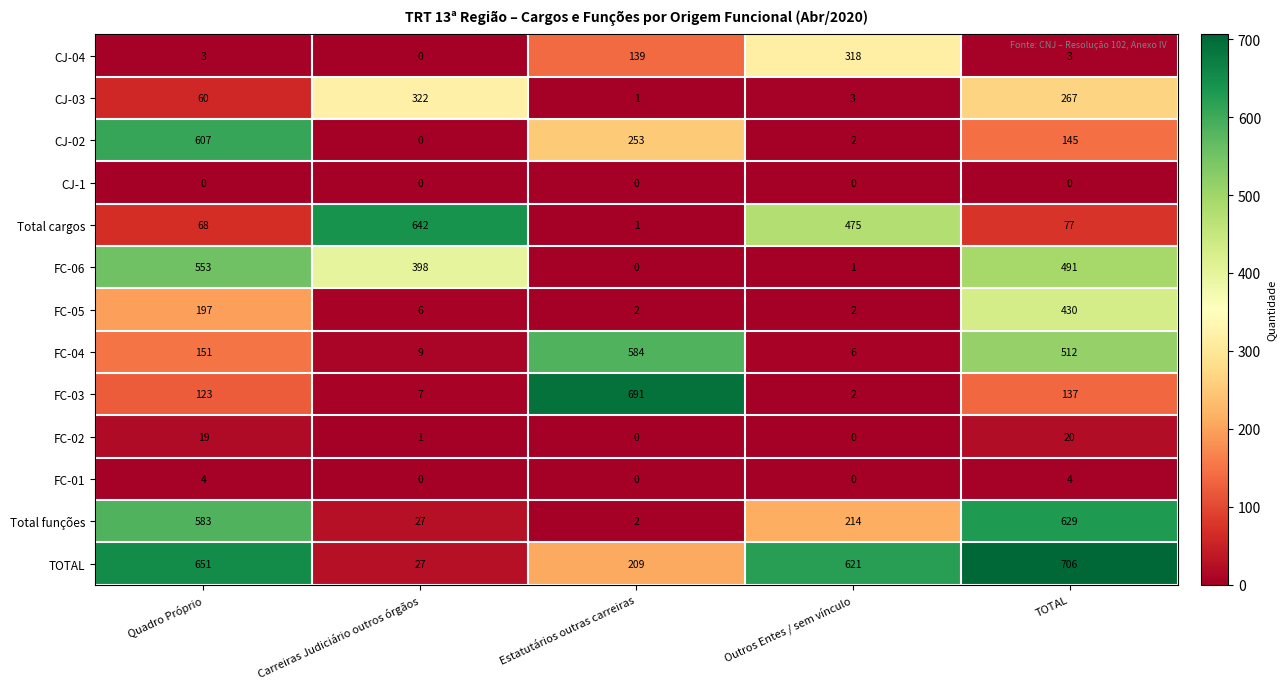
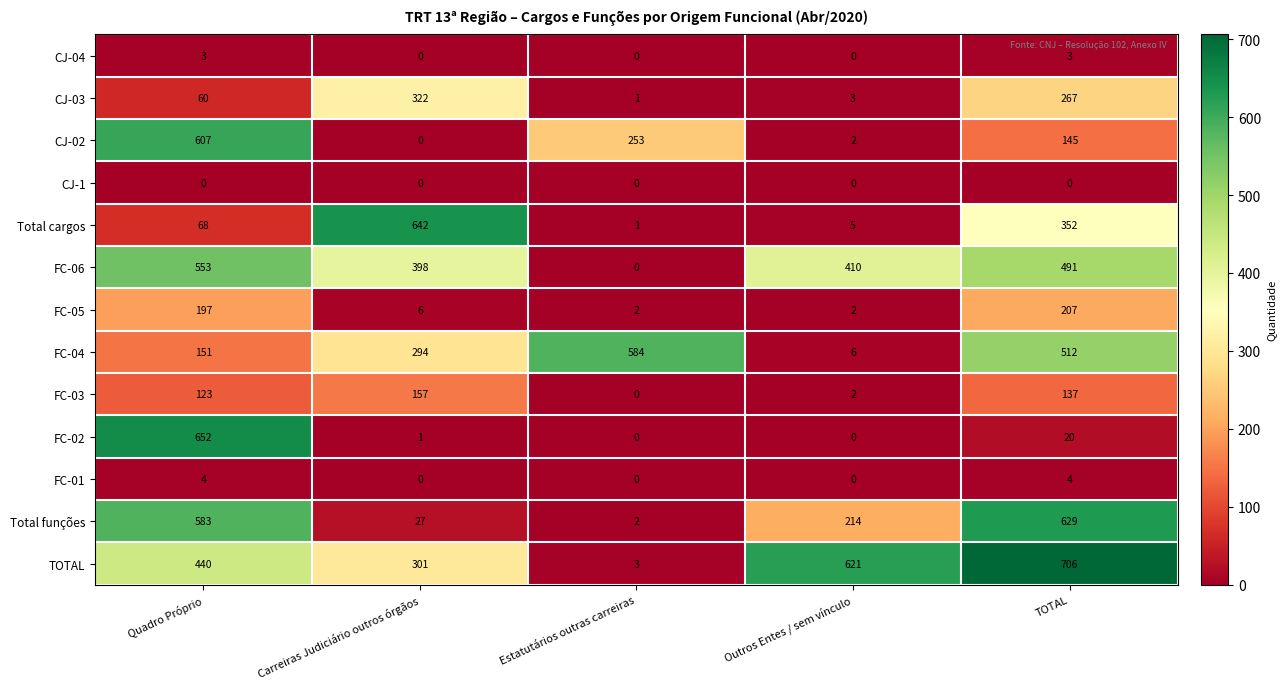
  {
    "CJ-04": {
      "Quadro Próprio": 3,
      "Carreiras Judiciário outros órgãos": 0,
-     "Estatutários outras carreiras": 139,
-     "Outros Entes / sem vínculo": 318
+     "Estatutários outras carreiras": 0,
+     "Outros Entes / sem vínculo": 0
    },
    "CJ-03": {
      "Quadro Próprio": 60,
      "Carreiras Judiciário outros órgãos": 322,
      "Estatutários outras carreiras": 1,
      "Outros Entes / sem vínculo": 3,
      "TOTAL": 267
    },
    "CJ-02": {
      "Quadro Próprio": 607,
      "Carreiras Judiciário outros órgãos": 0,
      "Estatutários outras carreiras": 253,
      "Outros Entes / sem vínculo": 2,
      "TOTAL": 145
    },
    "CJ-1": {
      "Quadro Próprio": 0,
      "Carreiras Judiciário outros órgãos": 0,
      "Estatutários outras carreiras": 0,
      "Outros Entes / sem vínculo": 0,
      "TOTAL": 0
    },
    "Total cargos": {
      "Quadro Próprio": 68,
      "Carreiras Judiciário outros órgãos": 642,
      "Estatutários outras carreiras": 1,
-     "Outros Entes / sem vínculo": 475,
-     "TOTAL": 77
+     "Outros Entes / sem vínculo": 5,
+     "TOTAL": 352
    },
    "FC-06": {
      "Quadro Próprio": 553,
      "Carreiras Judiciário outros órgãos": 398,
      "Estatutários outras carreiras": 0,
-     "Outros Entes / sem vínculo": 1,
+     "Outros Entes / sem vínculo": 410,
      "TOTAL": 491
    },
    "FC-05": {
      "Quadro Próprio": 197,
      "Carreiras Judiciário outros órgãos": 6,
      "Estatutários outras carreiras": 2,
      "Outros Entes / sem vínculo": 2,
-     "TOTAL": 430
+     "TOTAL": 207
    },
    "FC-04": {
      "Quadro Próprio": 151,
-     "Carreiras Judiciário outros órgãos": 9,
+     "Carreiras Judiciário outros órgãos": 294,
      "Estatutários outras carreiras": 584,
      "Outros Entes / sem vínculo": 6,
      "TOTAL": 512
    },
    "FC-03": {
      "Quadro Próprio": 123,
-     "Carreiras Judiciário outros órgãos": 7,
-     "Estatutários outras carreiras": 691,
+     "Carreiras Judiciário outros órgãos": 157,
+     "Estatutários outras carreiras": 0,
      "Outros Entes / sem vínculo": 2,
      "TOTAL": 137
    },
    "FC-02": {
-     "Quadro Próprio": 19,
+     "Quadro Próprio": 652,
      "Carreiras Judiciário outros órgãos": 1,
      "Estatutários outras carreiras": 0,
      "Outros Entes / sem vínculo": 0,
      "TOTAL": 20
    },
    "FC-01": {
      "Quadro Próprio": 4,
      "Carreiras Judiciário outros órgãos": 0,
      "Estatutários outras carreiras": 0,
      "Outros Entes / sem vínculo": 0,
      "TOTAL": 4
    },
    "Total funções": {
      "Quadro Próprio": 583,
      "Carreiras Judiciário outros órgãos": 27,
      "Estatutários outras carreiras": 2,
      "Outros Entes / sem vínculo": 214,
      "TOTAL": 629
    },
    "TOTAL": {
-     "Quadro Próprio": 651,
-     "Carreiras Judiciário outros órgãos": 27,
-     "Estatutários outras carreiras": 209,
+     "Quadro Próprio": 440,
+     "Carreiras Judiciário outros órgãos": 301,
+     "Estatutários outras carreiras": 3,
      "Outros Entes / sem vínculo": 621,
      "TOTAL": 706
    }
  }
